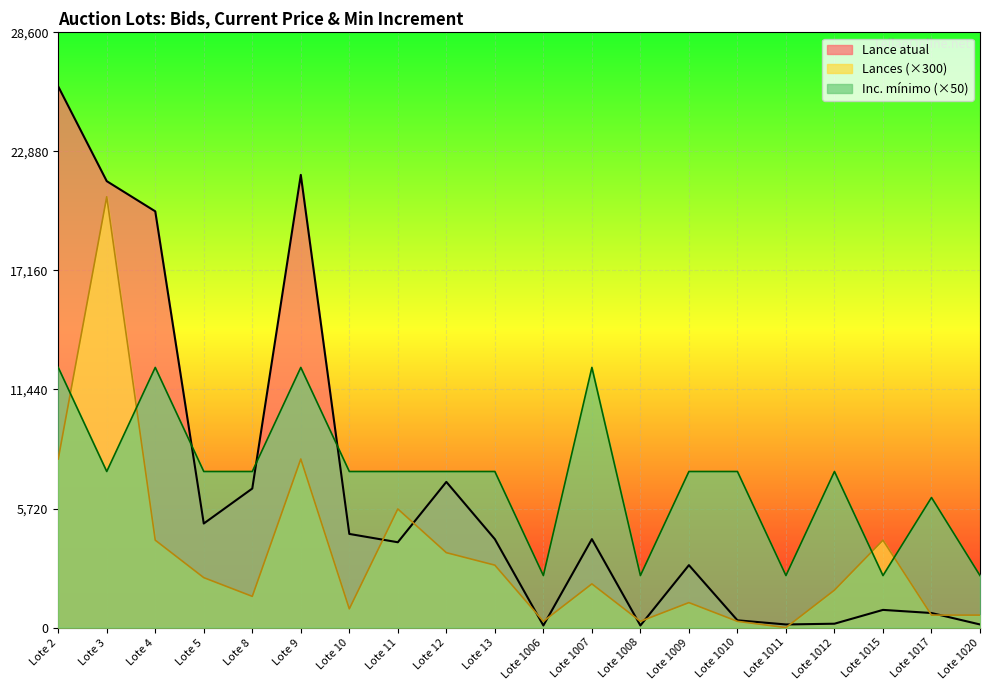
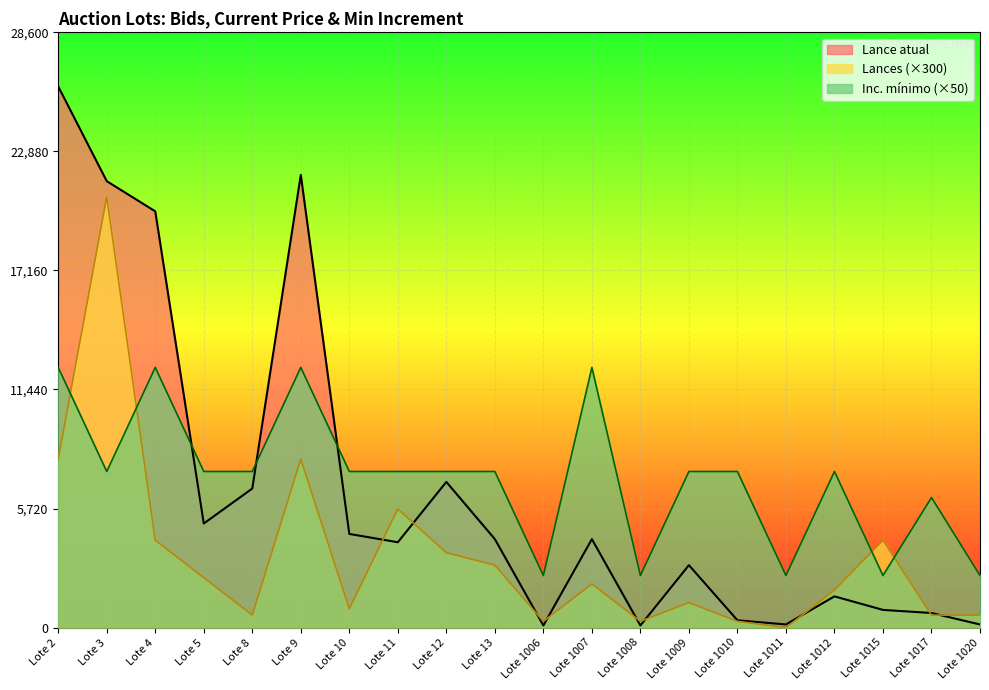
  {
    "Lance atual": {
      "Lote 2": "26,000",
      "Lote 3": "21,500",
      "Lote 4": "20,000",
      "Lote 5": "5,000",
      "Lote 8": "6,700",
      "Lote 9": "21,800",
      "Lote 10": "4,500",
      "Lote 11": "4,100",
      "Lote 12": "7,000",
      "Lote 13": "4,300",
      "Lote 1006": "100",
      "Lote 1007": "4,300",
      "Lote 1008": "100",
      "Lote 1009": "3,000",
      "Lote 1011": "200",
-     "Lote 1012": "200",
+     "Lote 1012": "1,500",
      "Lote 1015": "900",
      "Lote 1020": "200"
    },
    "Lances (×300)": {
      "Lote 2": "8,100",
      "Lote 3": "20,700",
      "Lote 4": "4,200",
      "Lote 5": "2,400",
-     "Lote 8": "1,500",
+     "Lote 8": "600",
      "Lote 9": "8,100",
      "Lote 10": "900",
      "Lote 11": "5,700",
      "Lote 12": "3,600",
      "Lote 13": "3,000",
      "Lote 1006": "300",
      "Lote 1007": "2,100",
      "Lote 1008": "300",
      "Lote 1009": "1,200",
      "Lote 1011": "0",
      "Lote 1012": "1,800",
      "Lote 1015": "4,200",
      "Lote 1020": "600"
    },
    "Inc. mínimo (×50)": {
      "Lote 2": "12,500",
      "Lote 3": "7,500",
      "Lote 4": "12,500",
      "Lote 5": "7,500",
      "Lote 8": "7,500",
      "Lote 9": "12,500",
      "Lote 10": "7,500",
      "Lote 11": "7,500",
      "Lote 12": "7,500",
      "Lote 13": "7,500",
      "Lote 1006": "2,500",
      "Lote 1007": "12,500",
      "Lote 1008": "2,500",
      "Lote 1009": "7,500",
      "Lote 1010": "7,500",
      "Lote 1011": "2,500",
      "Lote 1012": "7,500",
      "Lote 1015": "2,500",
      "Lote 1017": "6,300",
      "Lote 1020": "2,500"
    }
  }
